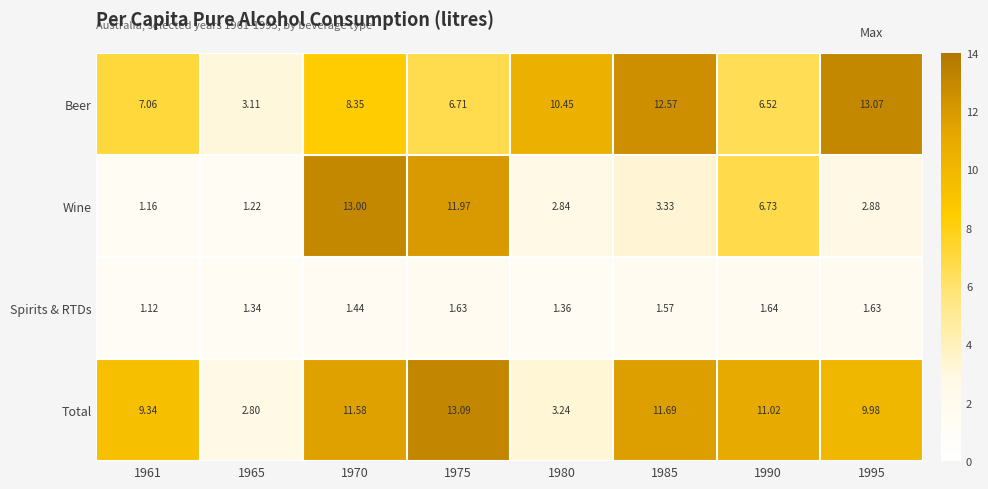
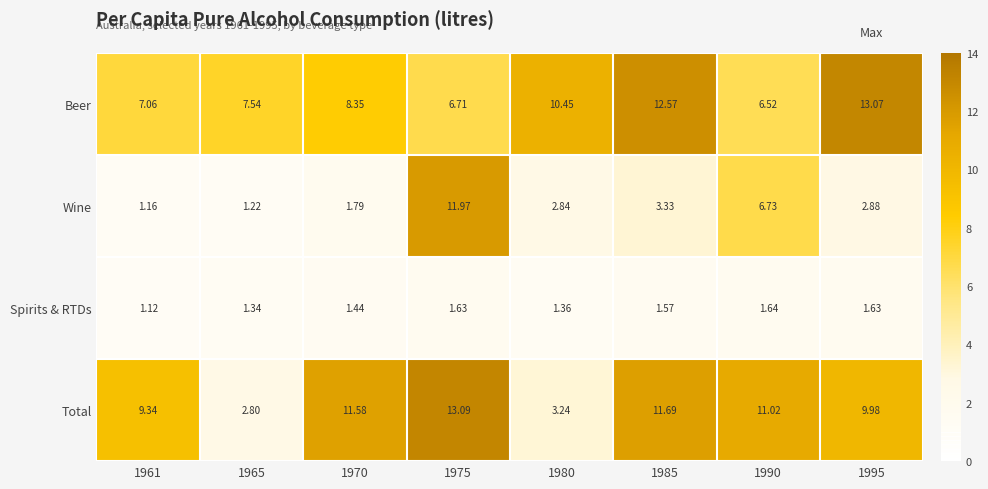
  {
    "Beer": {
      "1961": 7.06,
-     "1965": 3.11,
+     "1965": 7.54,
      "1970": 8.35,
      "1975": 6.71,
      "1980": 10.45,
      "1985": 12.57,
      "1990": 6.52,
      "1995": 13.07
    },
    "Wine": {
      "1961": 1.16,
      "1965": 1.22,
-     "1970": 13.00,
+     "1970": 1.79,
      "1975": 11.97,
      "1980": 2.84,
      "1985": 3.33,
      "1990": 6.73,
      "1995": 2.88
    },
    "Spirits & RTDs": {
      "1961": 1.12,
      "1965": 1.34,
      "1970": 1.44,
      "1975": 1.63,
      "1980": 1.36,
      "1985": 1.57,
      "1990": 1.64,
      "1995": 1.63
    },
    "Total": {
      "1961": 9.34,
      "1965": 2.80,
      "1970": 11.58,
      "1975": 13.09,
      "1980": 3.24,
      "1985": 11.69,
      "1990": 11.02,
      "1995": 9.98
    }
  }
